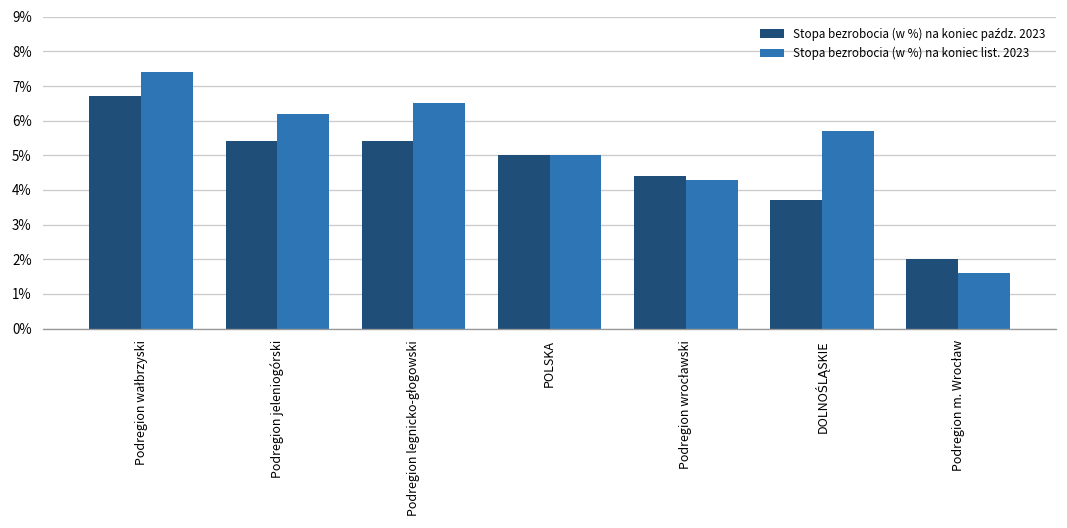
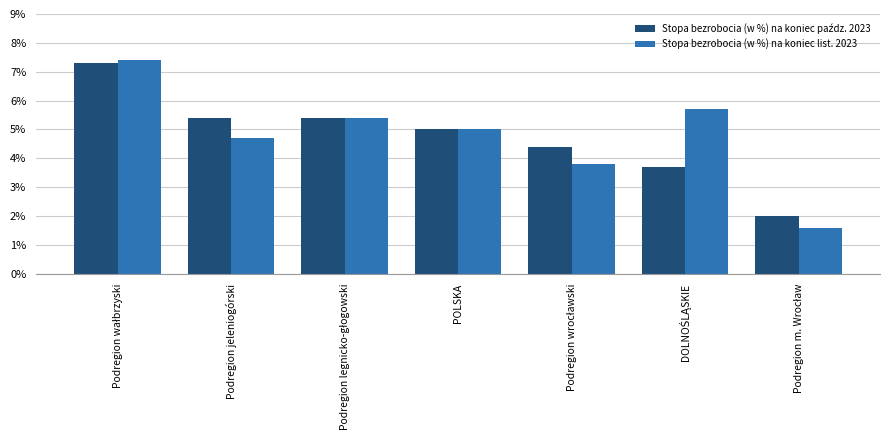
  {
    "Stopa bezrobocia (w %) na koniec paźdz. 2023": {
-     "Podregion wałbrzyski": "6.7%",
+     "Podregion wałbrzyski": "7.3%",
      "Podregion jeleniogórski": "5.4%",
      "Podregion legnicko-głogowski": "5.4%",
      "POLSKA": "5.0%",
      "Podregion wrocławski": "4.4%",
      "DOLNOŚLĄSKIE": "3.7%",
      "Podregion m. Wrocław": "2.0%"
    },
    "Stopa bezrobocia (w %) na koniec list. 2023": {
      "Podregion wałbrzyski": "7.4%",
-     "Podregion jeleniogórski": "6.2%",
-     "Podregion legnicko-głogowski": "6.5%",
+     "Podregion jeleniogórski": "4.7%",
+     "Podregion legnicko-głogowski": "5.4%",
      "POLSKA": "5.0%",
-     "Podregion wrocławski": "4.3%",
+     "Podregion wrocławski": "3.8%",
      "DOLNOŚLĄSKIE": "5.7%",
      "Podregion m. Wrocław": "1.6%"
    }
  }
